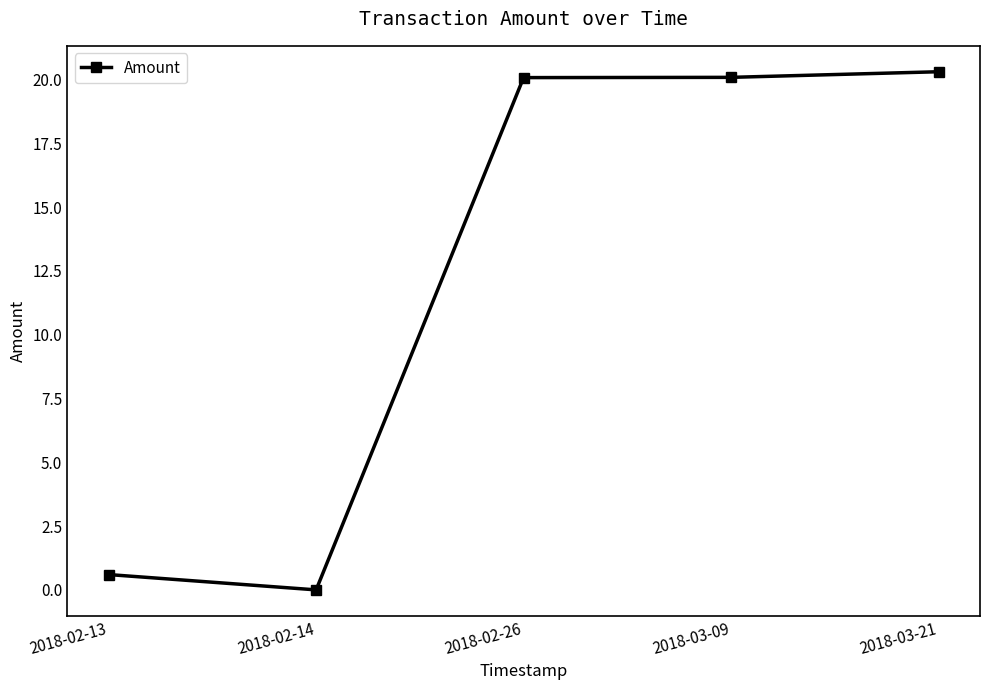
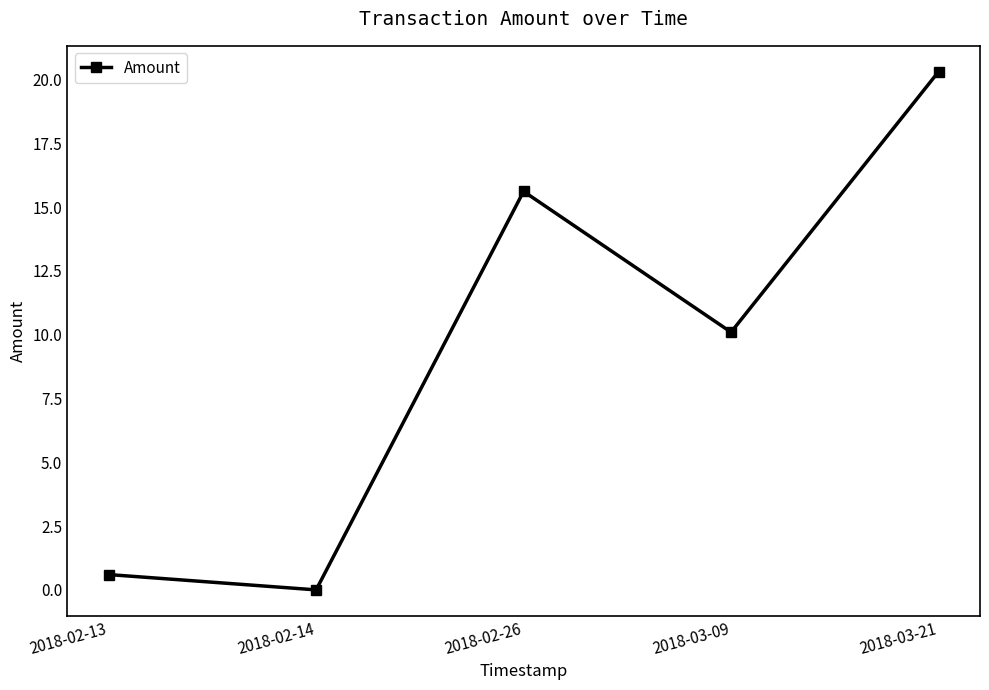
  {
    "2018-02-13": 0.6,
    "2018-02-14": 0.0,
-   "2018-02-26": 20.1,
-   "2018-03-09": 20.1,
+   "2018-02-26": 15.6,
+   "2018-03-09": 10.1,
    "2018-03-21": 20.3
  }
